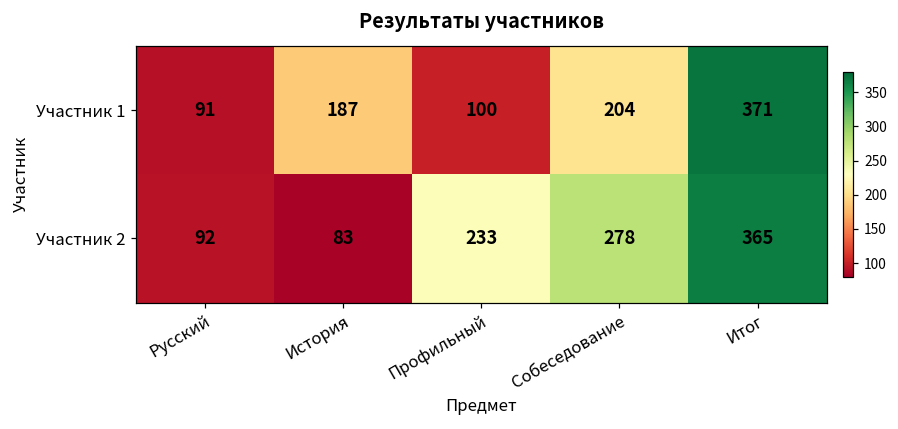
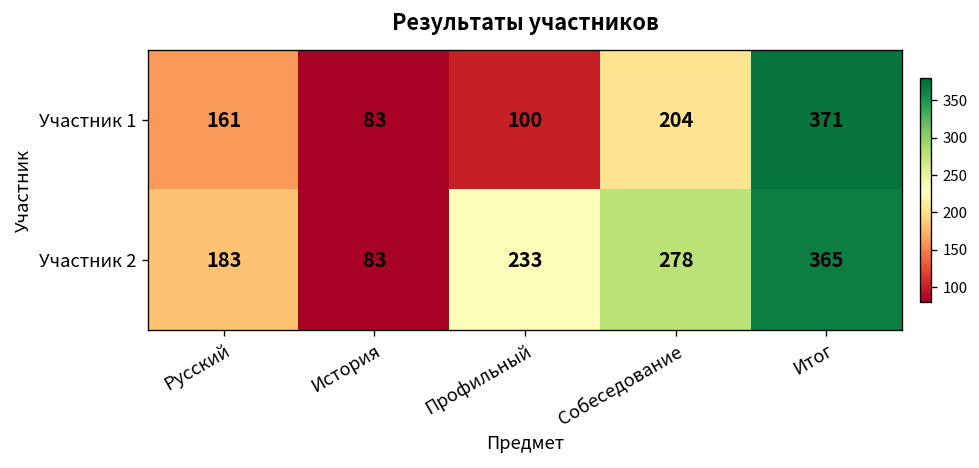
  {
    "Участник 1": {
-     "Русский": 91,
-     "История": 187,
+     "Русский": 161,
+     "История": 83,
      "Профильный": 100,
      "Собеседование": 204,
      "Итог": 371
    },
    "Участник 2": {
-     "Русский": 92,
+     "Русский": 183,
      "История": 83,
      "Профильный": 233,
      "Собеседование": 278,
      "Итог": 365
    }
  }
